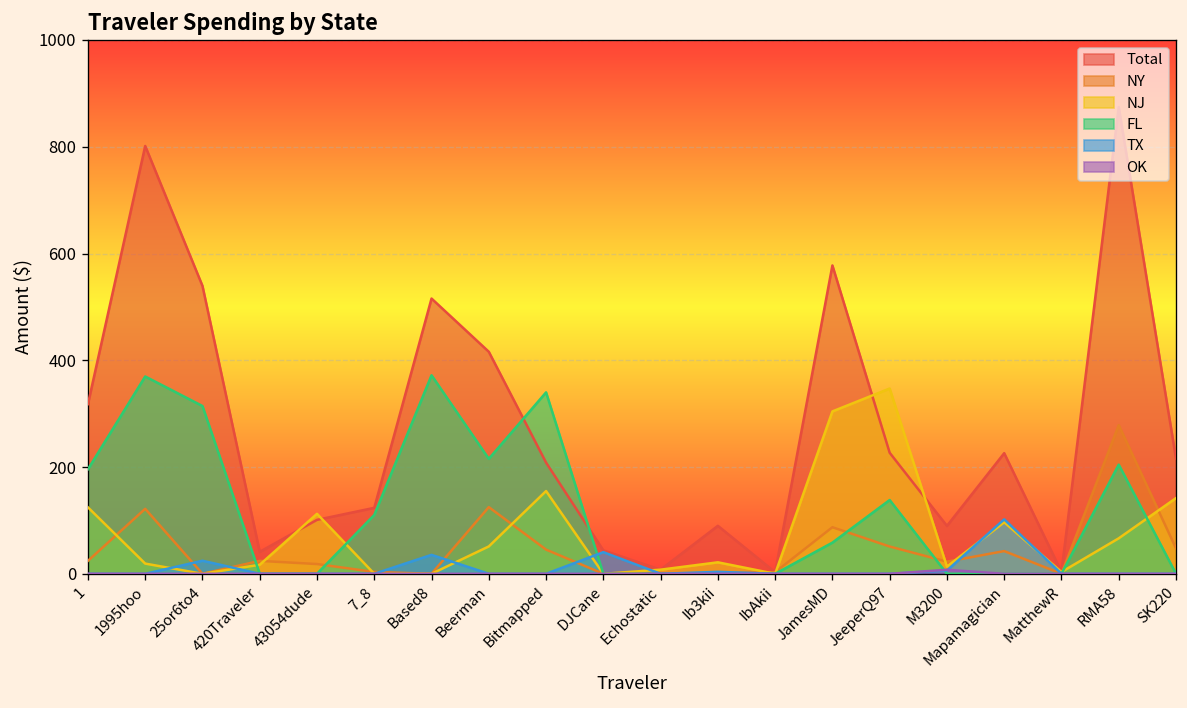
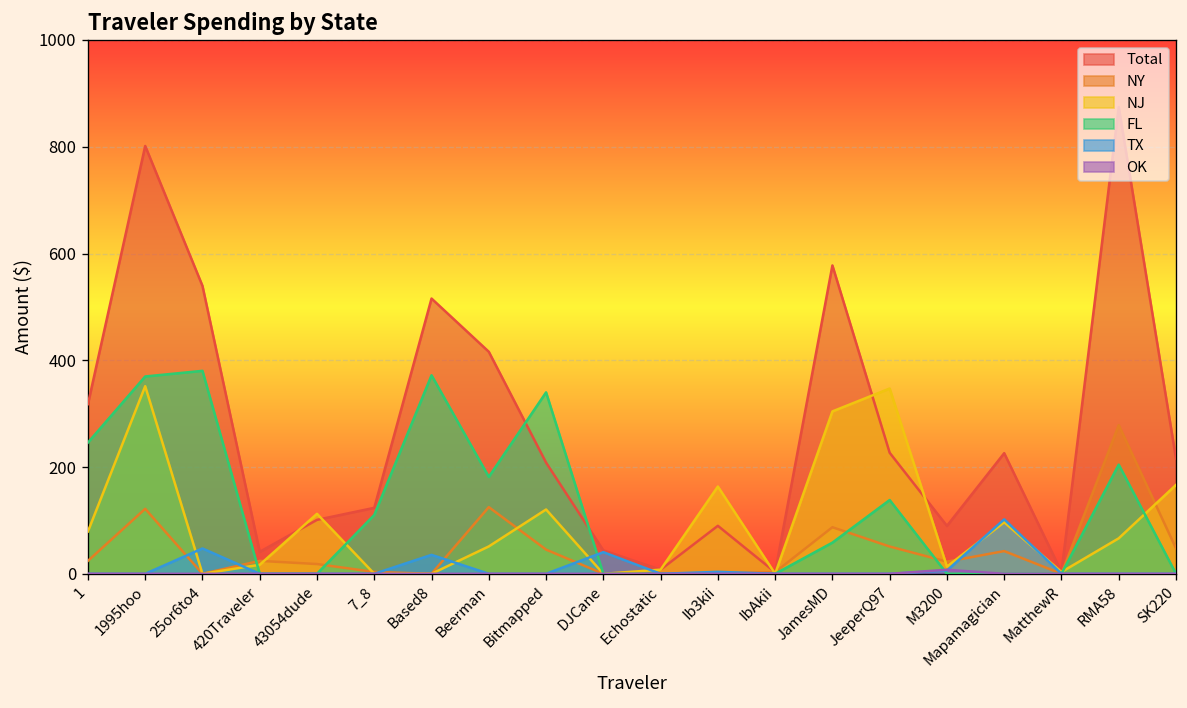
  {
    "NJ": {
-     "1": 120,
-     "1995hoo": 20,
+     "1": 80,
+     "1995hoo": 350,
      "420Traveler": 20,
      "43054dude": 110,
      "Beerman": 50,
-     "Bitmapped": 160,
-     "Ib3kii": 20,
+     "Bitmapped": 120,
+     "Ib3kii": 160,
      "JamesMD": 300,
      "JeeperQ97": 350,
      "M3200": 10,
      "RMA58": 70,
-     "SK220": 140
+     "SK220": 170
    },
    "FL": {
-     "1": 200,
+     "1": 250,
      "1995hoo": 370,
-     "25or6to4": 310,
+     "25or6to4": 380,
      "7_8": 110,
      "Based8": 370,
-     "Beerman": 220,
+     "Beerman": 180,
      "Bitmapped": 340,
      "JamesMD": 60,
      "JeeperQ97": 140,
      "M3200": 0,
      "RMA58": 200
    },
    "TX": {
-     "25or6to4": 20,
+     "25or6to4": 50,
      "Based8": 40
    }
  }
